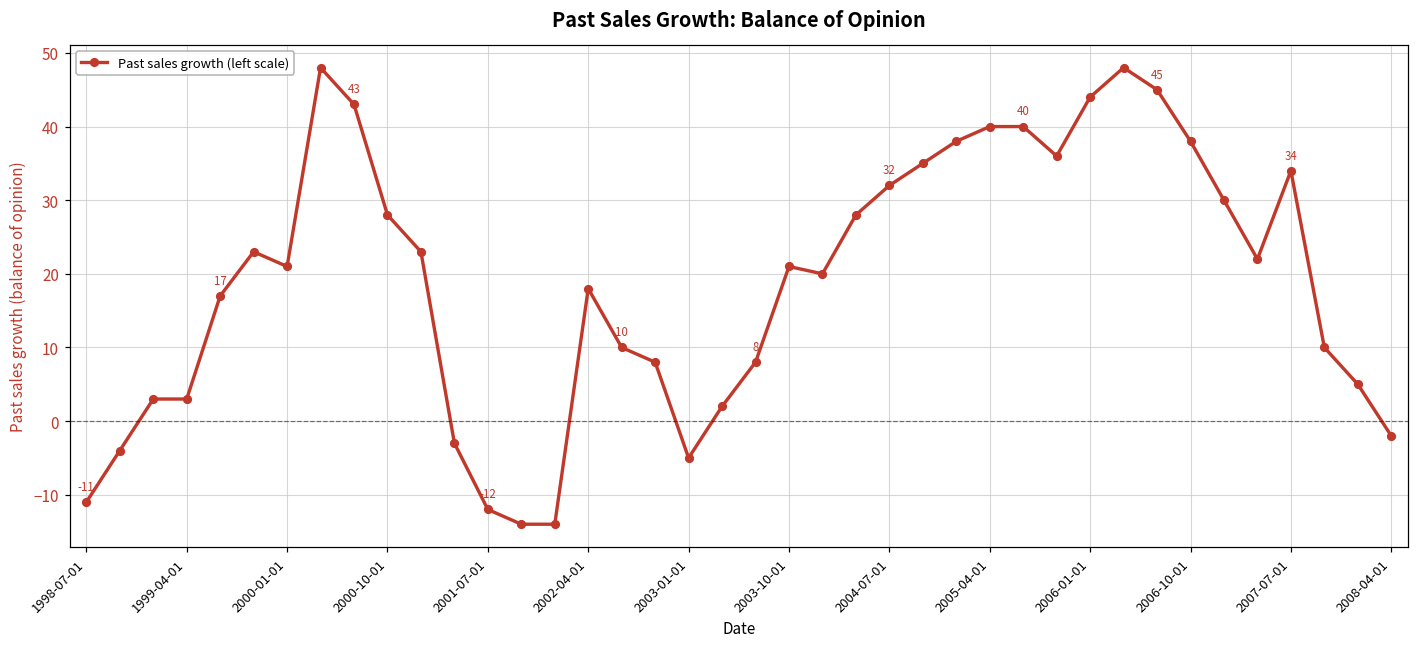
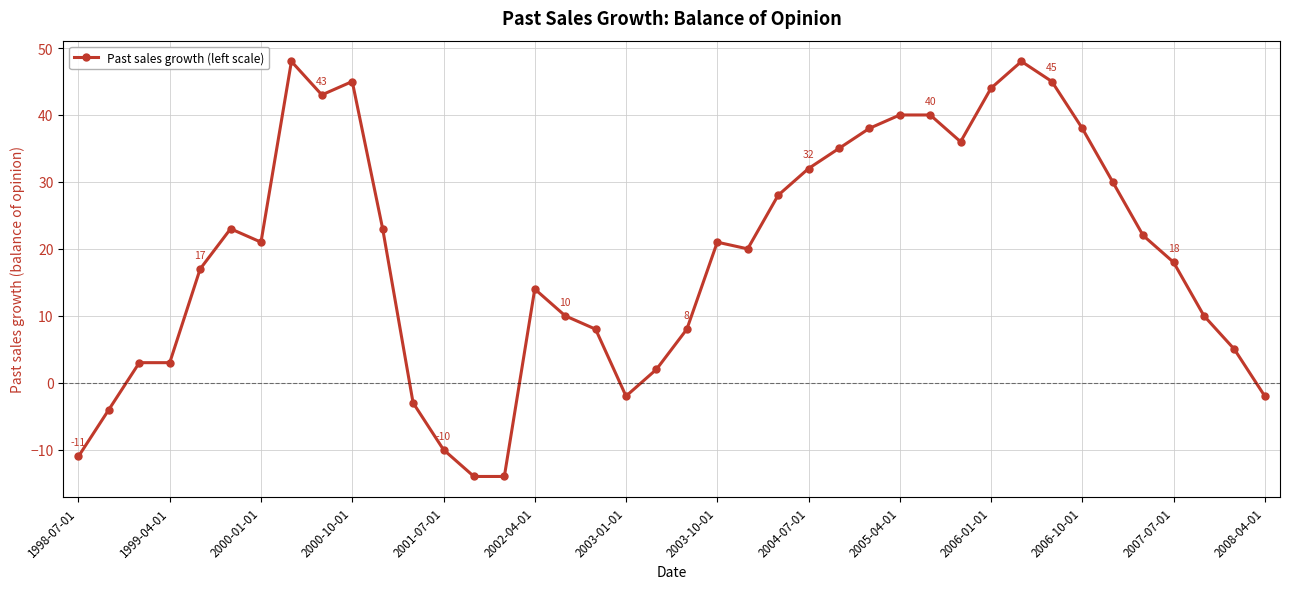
  {
    "1998-07-01": -11,
-   "2000-10-01": 28,
-   "2001-07-01": -12,
-   "2002-04-01": 18,
-   "2003-01-01": -5,
+   "2000-10-01": 45,
+   "2001-07-01": -10,
+   "2002-04-01": 14,
+   "2003-01-01": -2,
    "2004-07-01": 32,
-   "2007-07-01": 34
+   "2007-07-01": 18
  }
